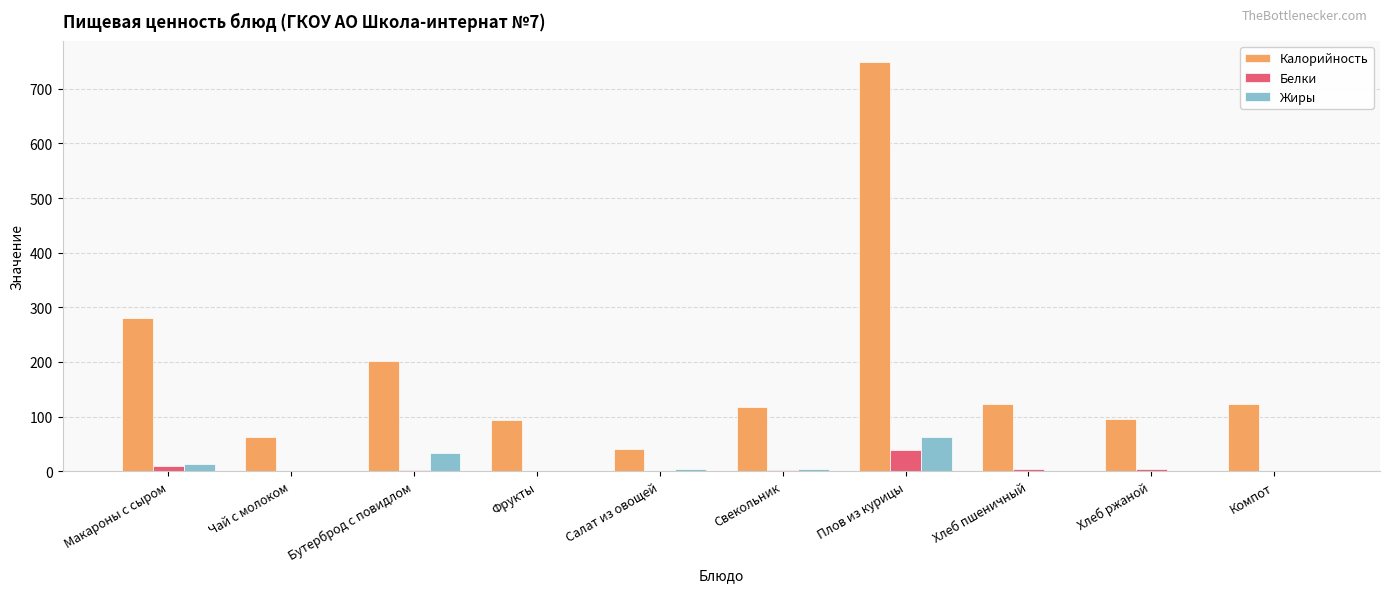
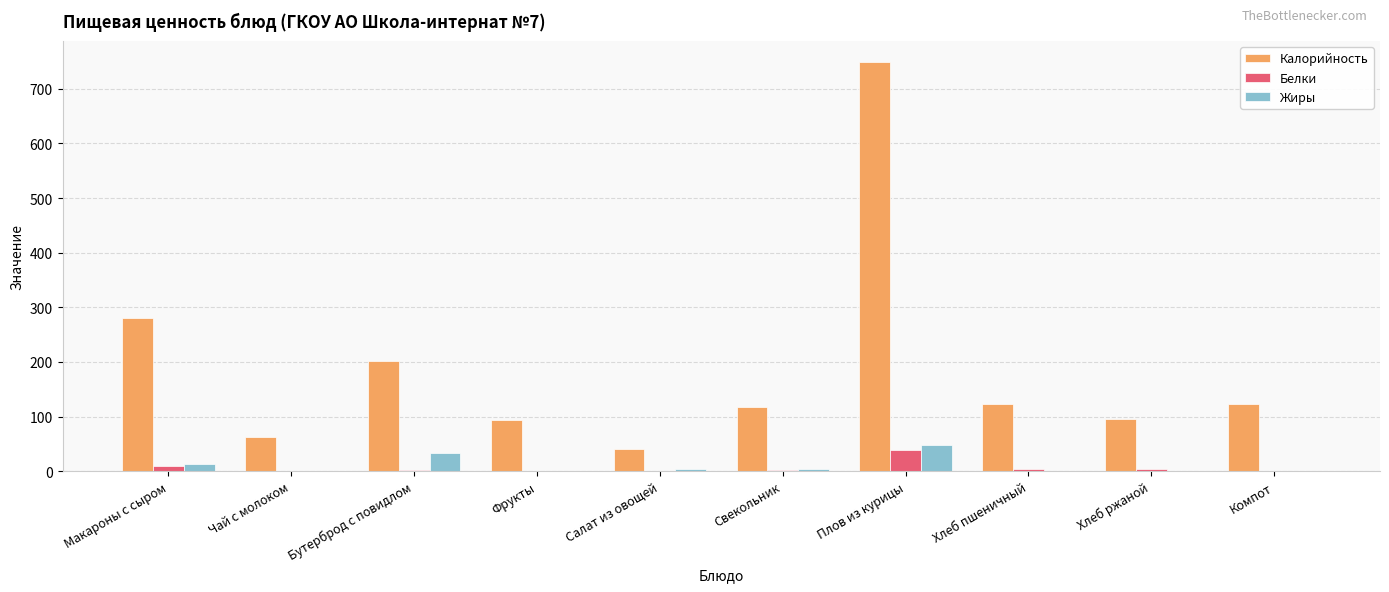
  {
    "Калорийность": {
      "Макароны с сыром": 280,
      "Чай с молоком": 60,
      "Бутерброд с повидлом": 200,
      "Фрукты": 90,
      "Салат из овощей": 40,
      "Свекольник": 120,
      "Плов из курицы": 750,
      "Хлеб пшеничный": 120,
      "Хлеб ржаной": 100,
      "Компот": 120
    },
    "Белки": {
      "Макароны с сыром": 10,
      "Плов из курицы": 40,
      "Компот": 0
    },
    "Жиры": {
      "Макароны с сыром": 10,
      "Бутерброд с повидлом": 30,
      "Фрукты": 0,
-     "Плов из курицы": 60,
+     "Плов из курицы": 50,
      "Компот": 0
    }
  }
